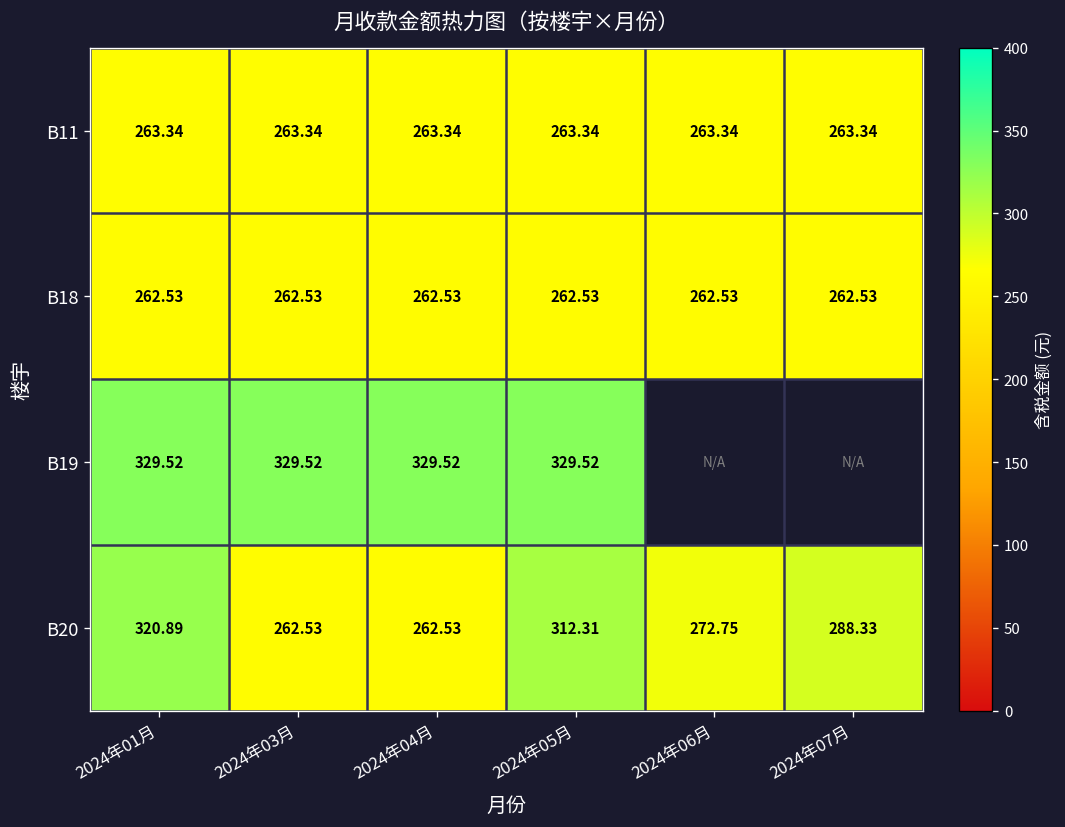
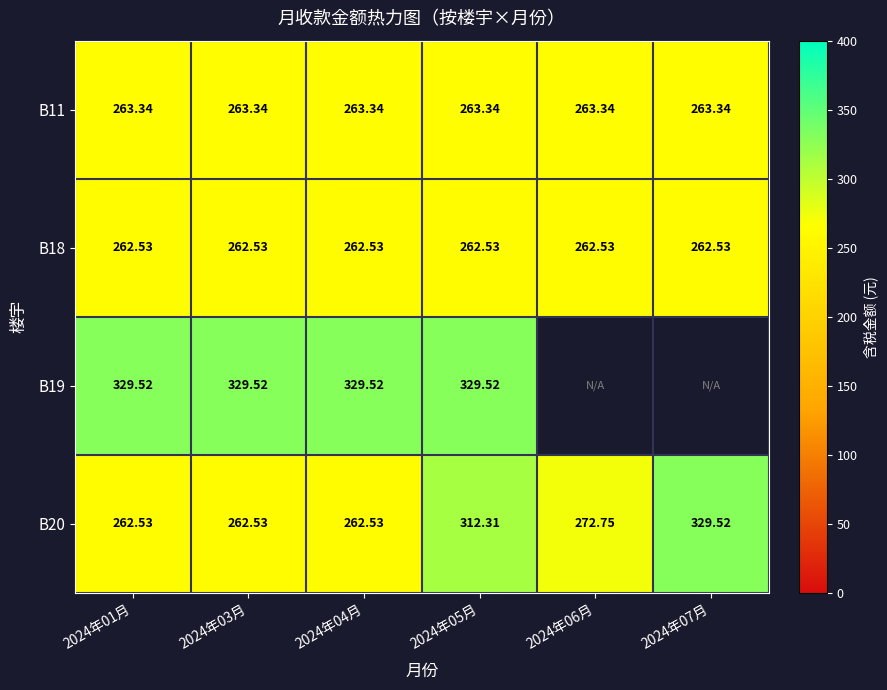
  {
    "B11": {
      "2024年01月": 263.34,
      "2024年03月": 263.34,
      "2024年04月": 263.34,
      "2024年05月": 263.34,
      "2024年06月": 263.34,
      "2024年07月": 263.34
    },
    "B18": {
      "2024年01月": 262.53,
      "2024年03月": 262.53,
      "2024年04月": 262.53,
      "2024年05月": 262.53,
      "2024年06月": 262.53,
      "2024年07月": 262.53
    },
    "B19": {
      "2024年01月": 329.52,
      "2024年03月": 329.52,
      "2024年04月": 329.52,
      "2024年05月": 329.52
    },
    "B20": {
-     "2024年01月": 320.89,
+     "2024年01月": 262.53,
      "2024年03月": 262.53,
      "2024年04月": 262.53,
      "2024年05月": 312.31,
      "2024年06月": 272.75,
-     "2024年07月": 288.33
+     "2024年07月": 329.52
    }
  }
